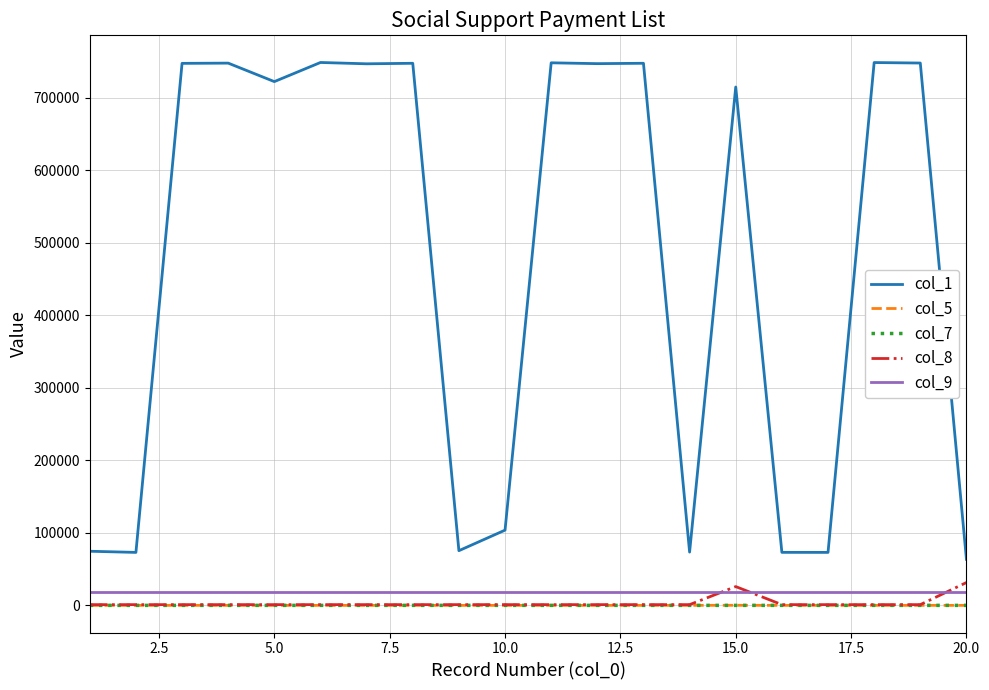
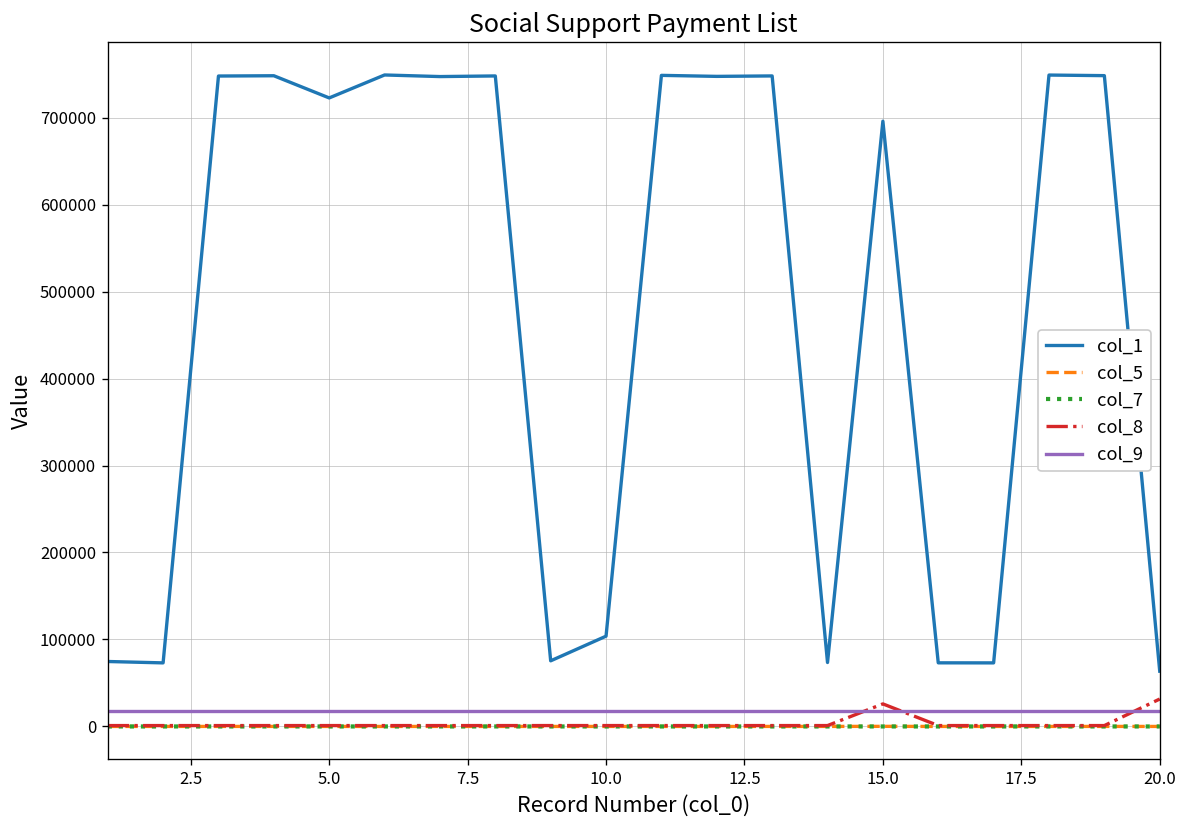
  {
    "col_1": {
      "5.0": 720000,
      "10.0": 100000,
-     "15.0": 720000,
+     "15.0": 700000,
      "20.0": 60000
    },
    "col_7": {
      "15.0": 0,
      "20.0": 0
    },
    "col_8": {
      "15.0": 30000,
      "20.0": 30000
    },
    "col_9": {
      "5.0": 20000,
      "10.0": 20000,
      "15.0": 20000,
      "20.0": 20000
    }
  }
